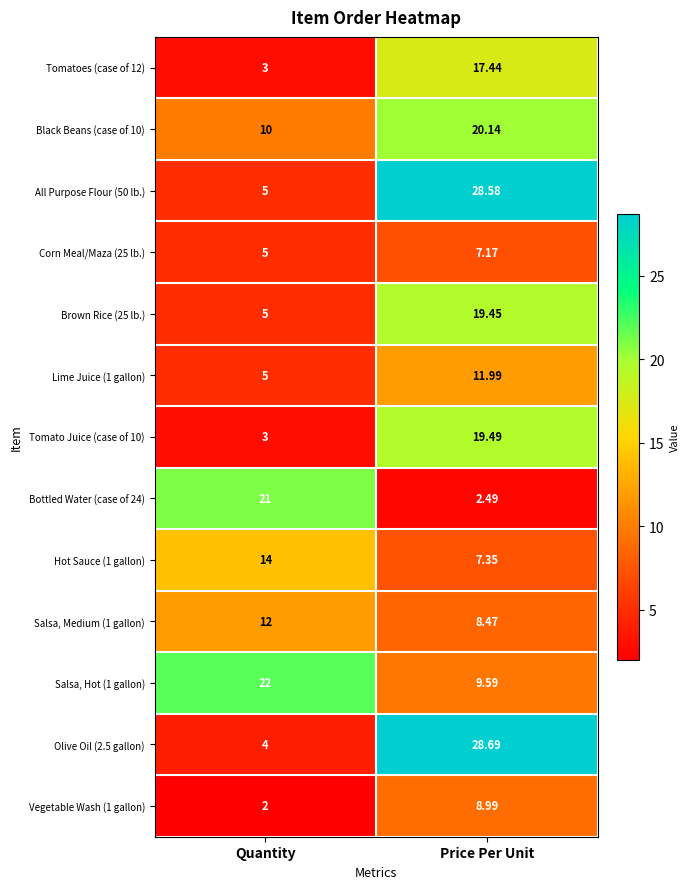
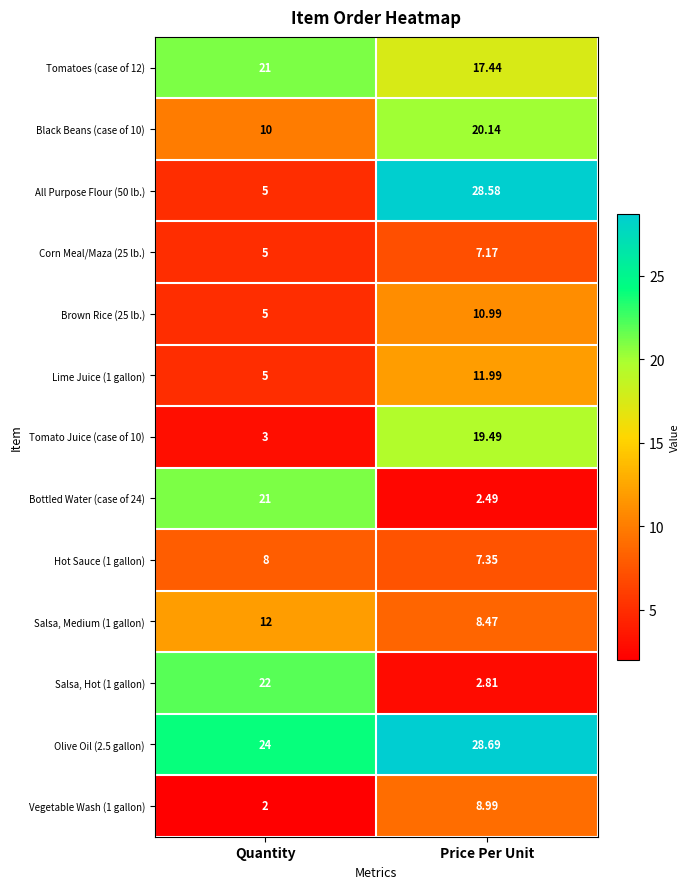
  {
    "Tomatoes (case of 12)": {
-     "Quantity": 3,
+     "Quantity": 21,
      "Price Per Unit": 17.44
    },
    "Black Beans (case of 10)": {
      "Quantity": 10,
      "Price Per Unit": 20.14
    },
    "All Purpose Flour (50 lb.)": {
      "Quantity": 5,
      "Price Per Unit": 28.58
    },
    "Corn Meal/Maza (25 lb.)": {
      "Quantity": 5,
      "Price Per Unit": 7.17
    },
    "Brown Rice (25 lb.)": {
      "Quantity": 5,
-     "Price Per Unit": 19.45
+     "Price Per Unit": 10.99
    },
    "Lime Juice (1 gallon)": {
      "Quantity": 5,
      "Price Per Unit": 11.99
    },
    "Tomato Juice (case of 10)": {
      "Quantity": 3,
      "Price Per Unit": 19.49
    },
    "Bottled Water (case of 24)": {
      "Quantity": 21,
      "Price Per Unit": 2.49
    },
    "Hot Sauce (1 gallon)": {
-     "Quantity": 14,
+     "Quantity": 8,
      "Price Per Unit": 7.35
    },
    "Salsa, Medium (1 gallon)": {
      "Quantity": 12,
      "Price Per Unit": 8.47
    },
    "Salsa, Hot (1 gallon)": {
      "Quantity": 22,
-     "Price Per Unit": 9.59
+     "Price Per Unit": 2.81
    },
    "Olive Oil (2.5 gallon)": {
-     "Quantity": 4,
+     "Quantity": 24,
      "Price Per Unit": 28.69
    },
    "Vegetable Wash (1 gallon)": {
      "Quantity": 2,
      "Price Per Unit": 8.99
    }
  }
